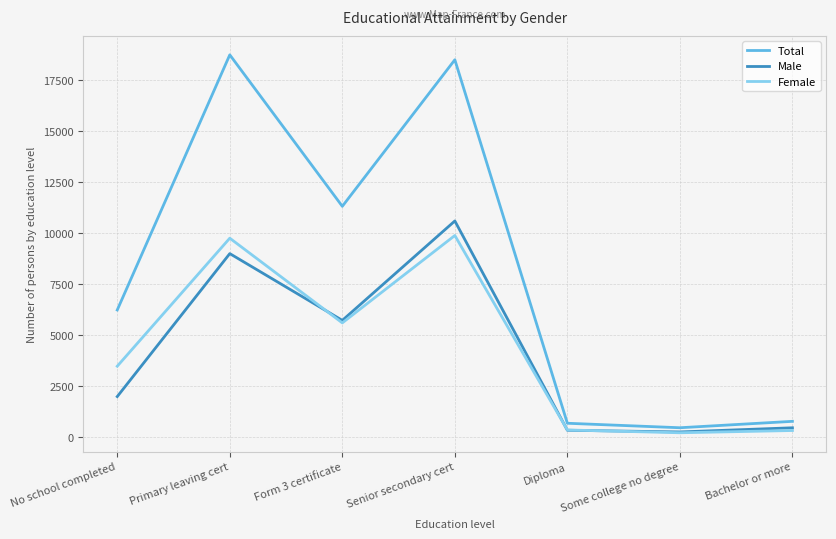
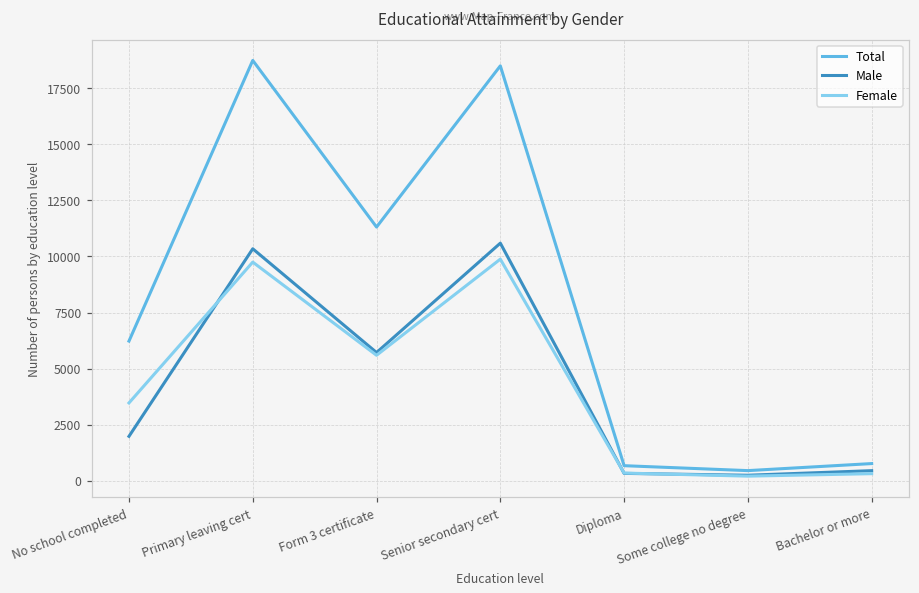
  {
    "Male": {
      "No school completed": 2000,
-     "Primary leaving cert": 9000,
+     "Primary leaving cert": 10300,
      "Senior secondary cert": 10600,
      "Bachelor or more": 500
    }
  }
